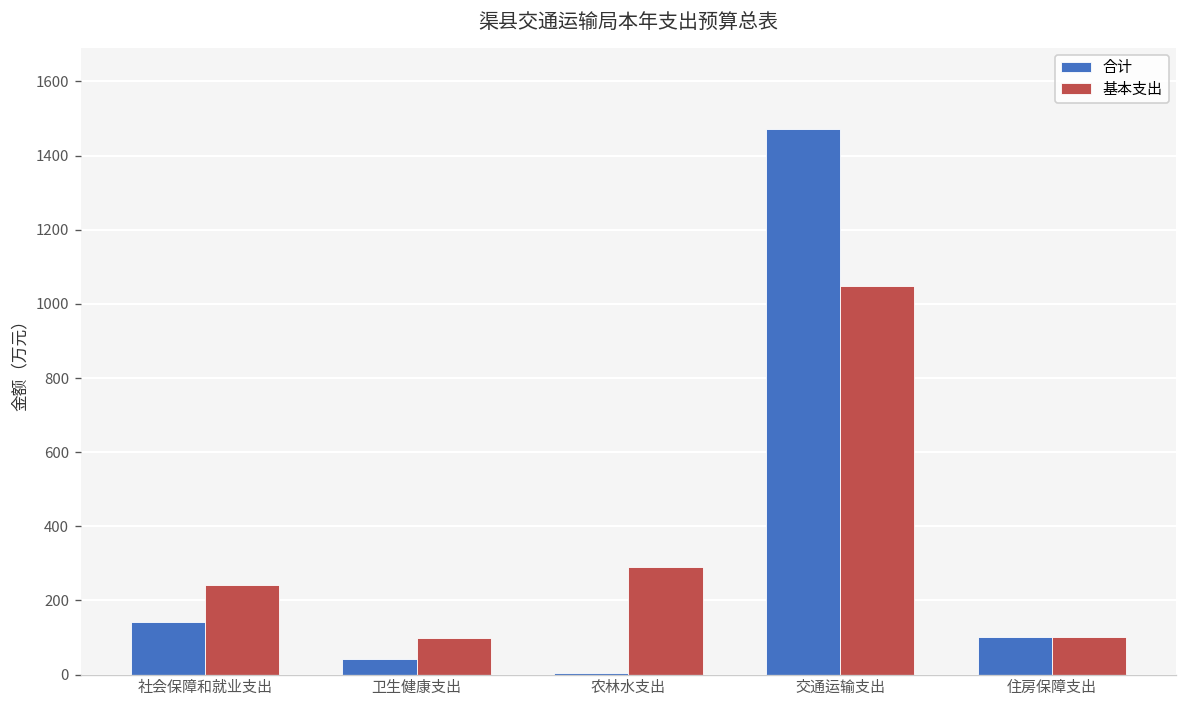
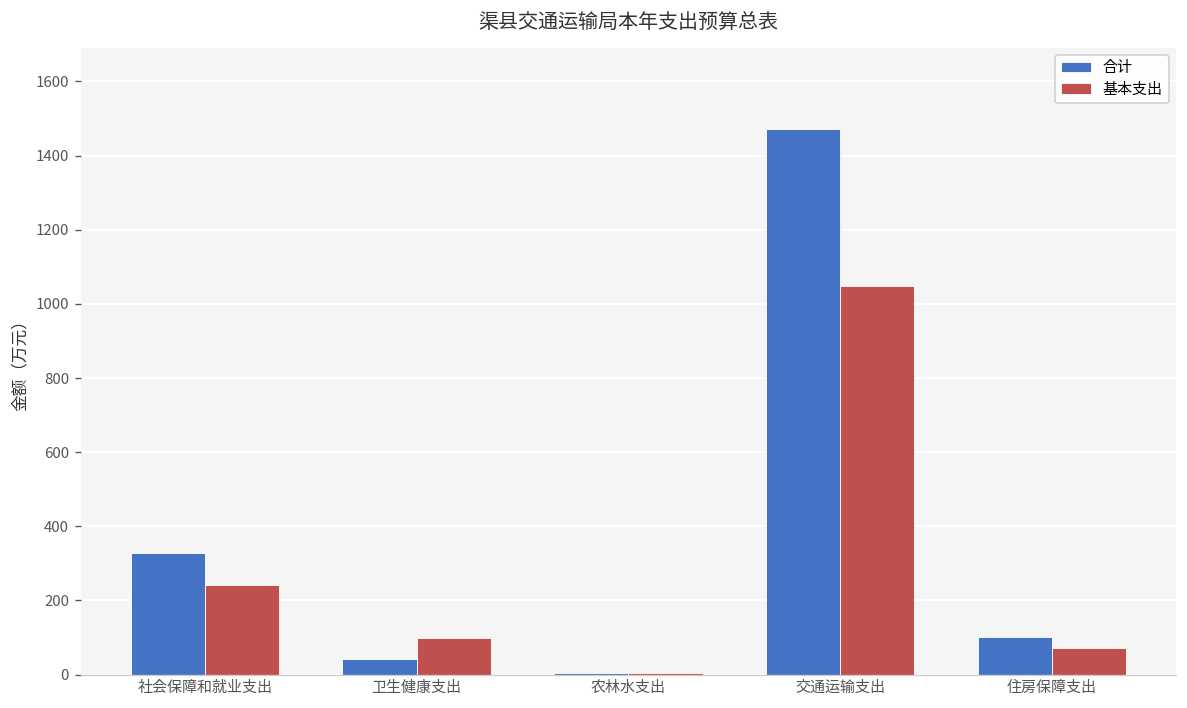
  {
    "合计": {
-     "社会保障和就业支出": 140,
+     "社会保障和就业支出": 330,
      "卫生健康支出": 40,
      "交通运输支出": 1470,
      "住房保障支出": 100
    },
    "基本支出": {
      "社会保障和就业支出": 240,
      "卫生健康支出": 100,
-     "农林水支出": 290,
+     "农林水支出": 0,
      "交通运输支出": 1050,
-     "住房保障支出": 100
+     "住房保障支出": 70
    }
  }
